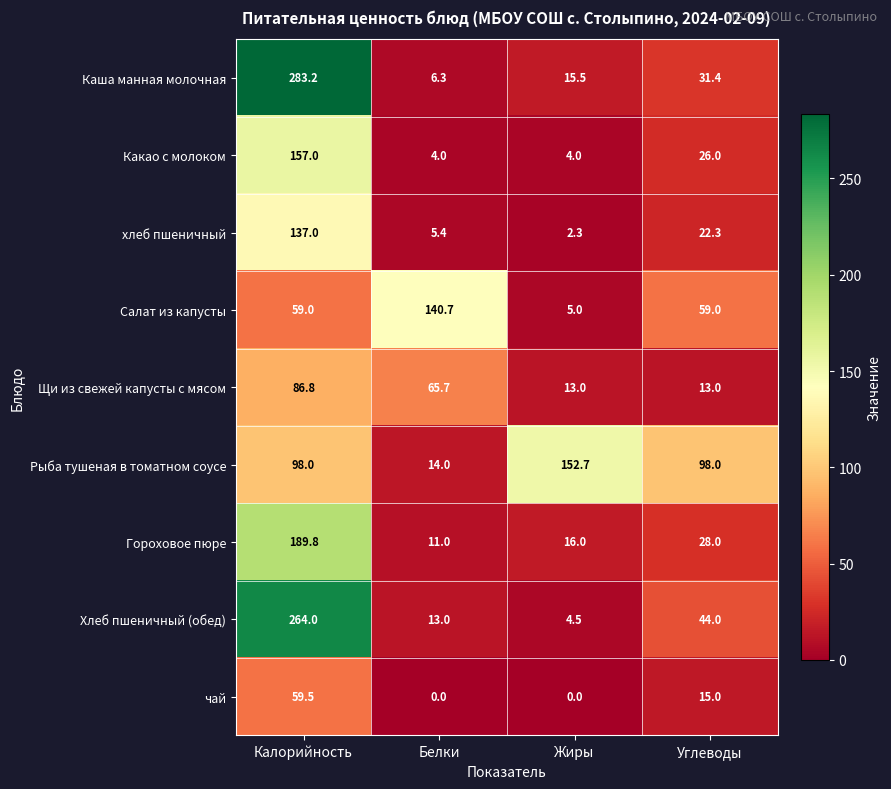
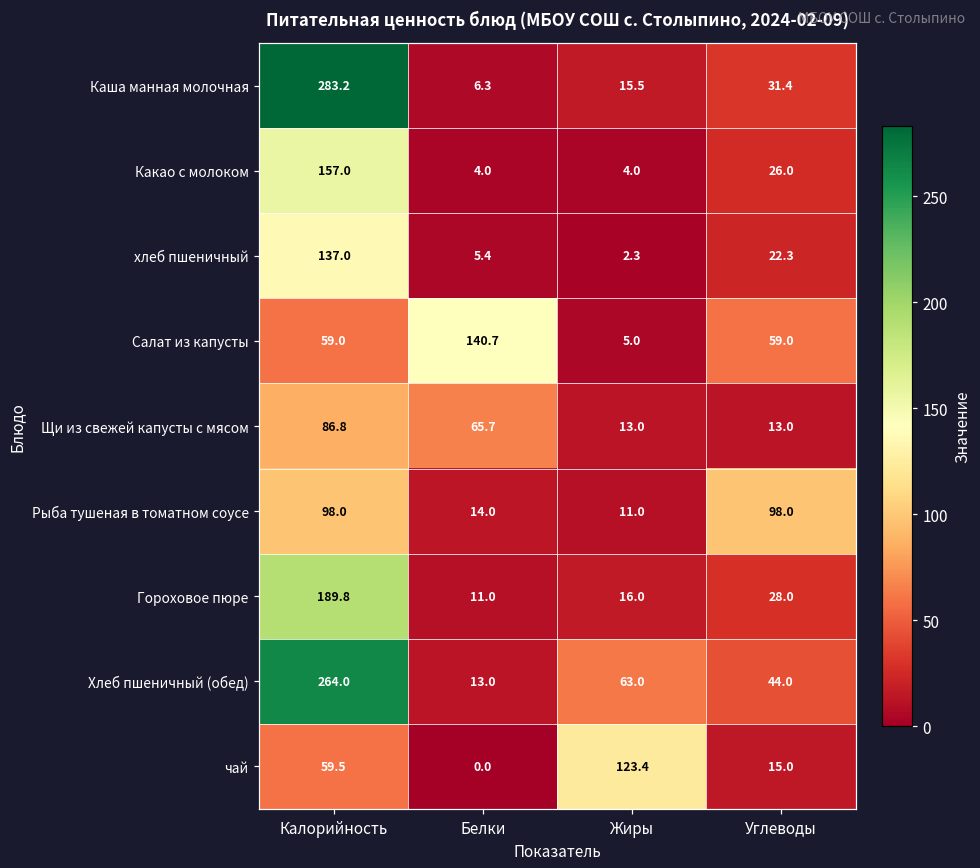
  {
    "Каша манная молочная": {
      "Калорийность": 283.2,
      "Белки": 6.3,
      "Жиры": 15.5,
      "Углеводы": 31.4
    },
    "Какао с молоком": {
      "Калорийность": 157.0,
      "Белки": 4.0,
      "Жиры": 4.0,
      "Углеводы": 26.0
    },
    "хлеб пшеничный": {
      "Калорийность": 137.0,
      "Белки": 5.4,
      "Жиры": 2.3,
      "Углеводы": 22.3
    },
    "Салат из капусты": {
      "Калорийность": 59.0,
      "Белки": 140.7,
      "Жиры": 5.0,
      "Углеводы": 59.0
    },
    "Щи из свежей капусты с мясом": {
      "Калорийность": 86.8,
      "Белки": 65.7,
      "Жиры": 13.0,
      "Углеводы": 13.0
    },
    "Рыба тушеная в томатном соусе": {
      "Калорийность": 98.0,
      "Белки": 14.0,
-     "Жиры": 152.7,
+     "Жиры": 11.0,
      "Углеводы": 98.0
    },
    "Гороховое пюре": {
      "Калорийность": 189.8,
      "Белки": 11.0,
      "Жиры": 16.0,
      "Углеводы": 28.0
    },
    "Хлеб пшеничный (обед)": {
      "Калорийность": 264.0,
      "Белки": 13.0,
-     "Жиры": 4.5,
+     "Жиры": 63.0,
      "Углеводы": 44.0
    },
    "чай": {
      "Калорийность": 59.5,
      "Белки": 0.0,
-     "Жиры": 0.0,
+     "Жиры": 123.4,
      "Углеводы": 15.0
    }
  }
